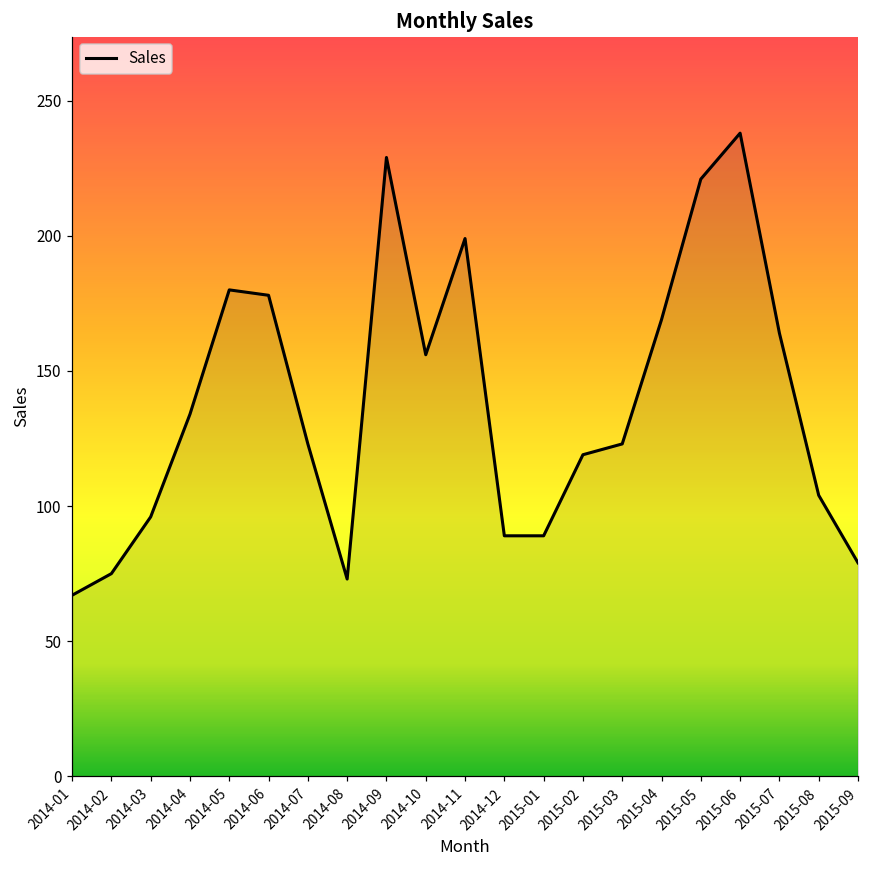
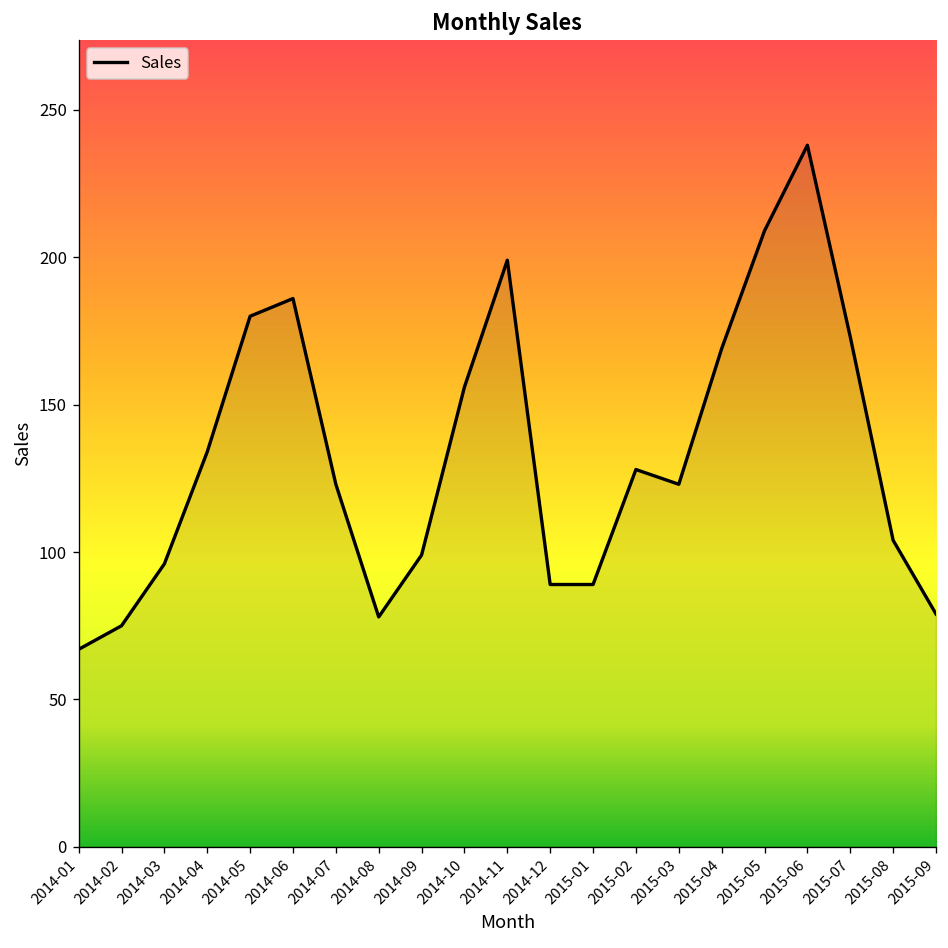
  {
    "2014-01": 67,
    "2014-02": 75,
    "2014-03": 96,
    "2014-04": 134,
    "2014-05": 180,
-   "2014-06": 178,
+   "2014-06": 186,
    "2014-07": 123,
-   "2014-08": 73,
-   "2014-09": 229,
+   "2014-08": 78,
+   "2014-09": 99,
    "2014-10": 156,
    "2014-11": 199,
    "2014-12": 89,
    "2015-01": 89,
-   "2015-02": 119,
+   "2015-02": 128,
    "2015-03": 123,
    "2015-04": 169,
-   "2015-05": 221,
+   "2015-05": 209,
    "2015-06": 238,
-   "2015-07": 164,
+   "2015-07": 173,
    "2015-08": 104,
    "2015-09": 79
  }
